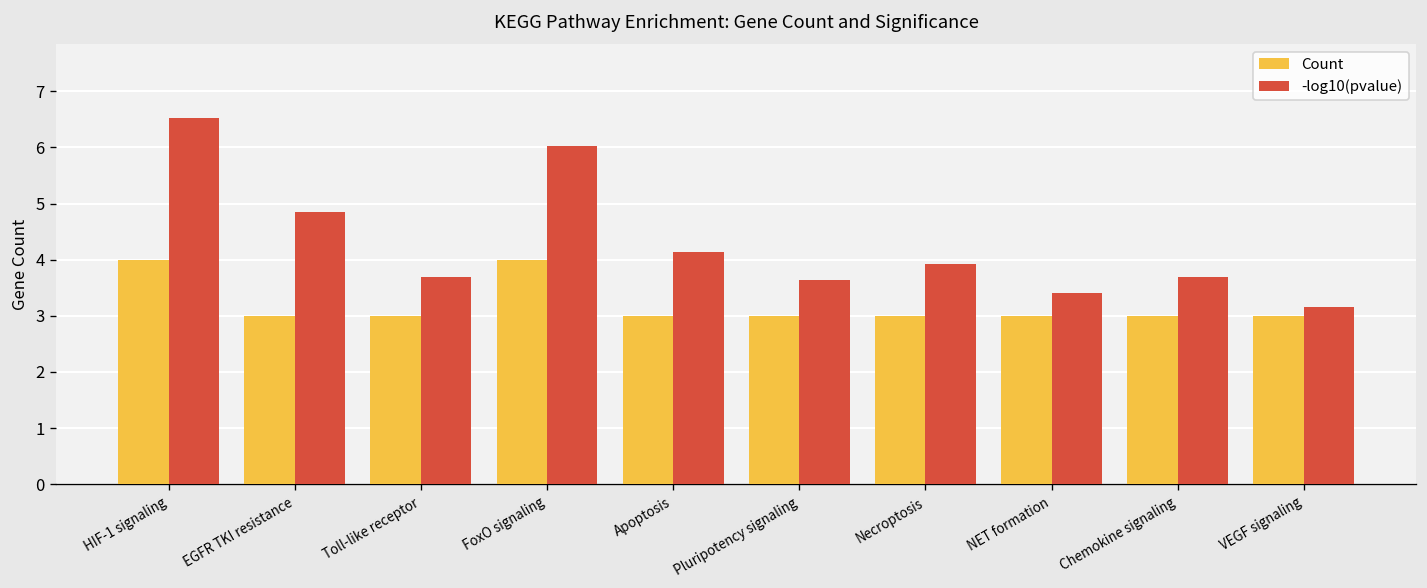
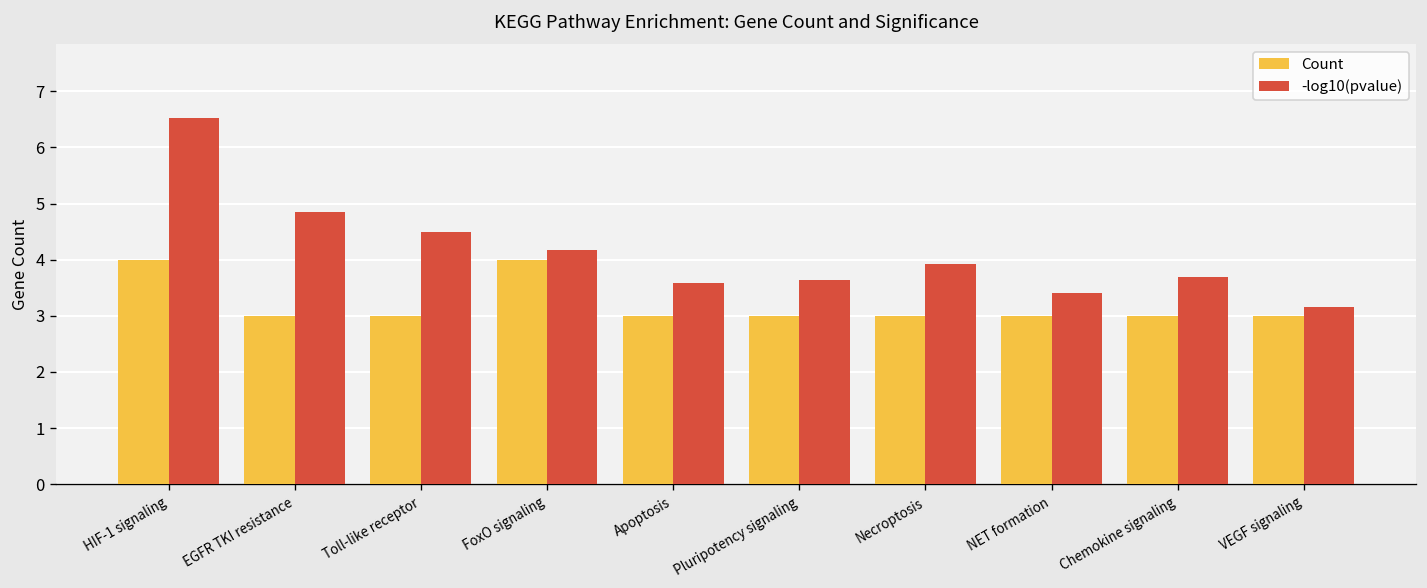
  {
    "Count": {
      "HIF-1 signaling": 4.0,
      "EGFR TKI resistance": 3.0,
      "Toll-like receptor": 3.0,
      "FoxO signaling": 4.0,
      "Apoptosis": 3.0,
      "Pluripotency signaling": 3.0,
      "Necroptosis": 3.0,
      "NET formation": 3.0,
      "Chemokine signaling": 3.0,
      "VEGF signaling": 3.0
    },
    "-log10(pvalue)": {
      "HIF-1 signaling": 6.5,
      "EGFR TKI resistance": 4.9,
-     "Toll-like receptor": 3.7,
-     "FoxO signaling": 6.0,
-     "Apoptosis": 4.1,
+     "Toll-like receptor": 4.5,
+     "FoxO signaling": 4.2,
+     "Apoptosis": 3.6,
      "Pluripotency signaling": 3.6,
      "Necroptosis": 3.9,
      "NET formation": 3.4,
      "Chemokine signaling": 3.7,
      "VEGF signaling": 3.2
    }
  }
